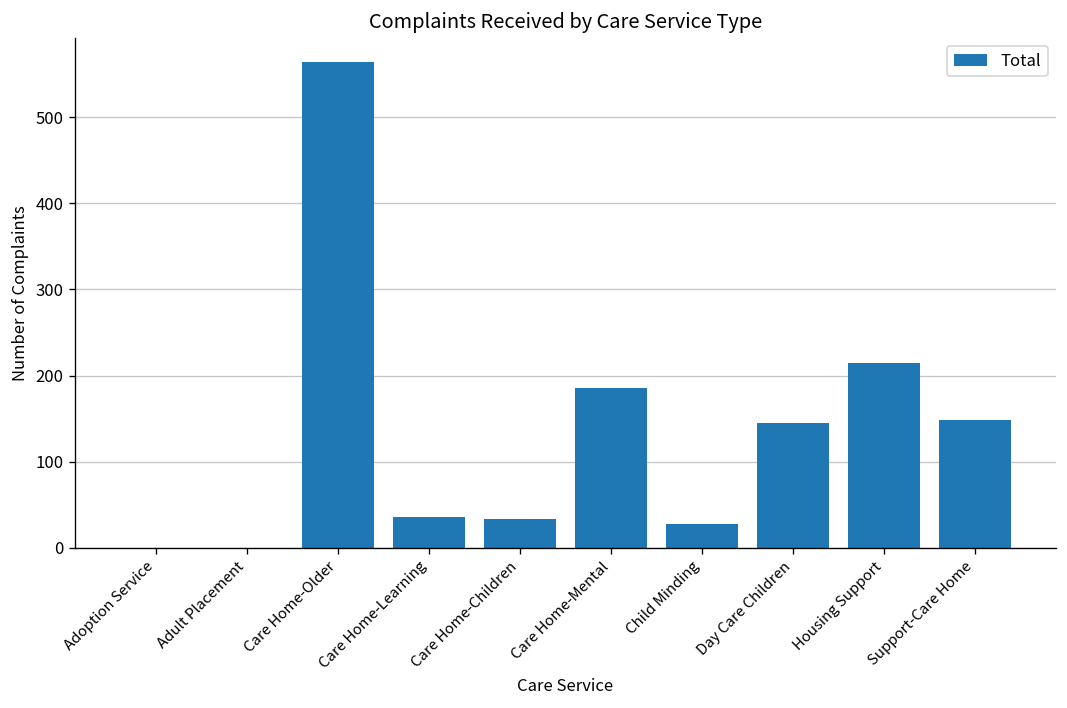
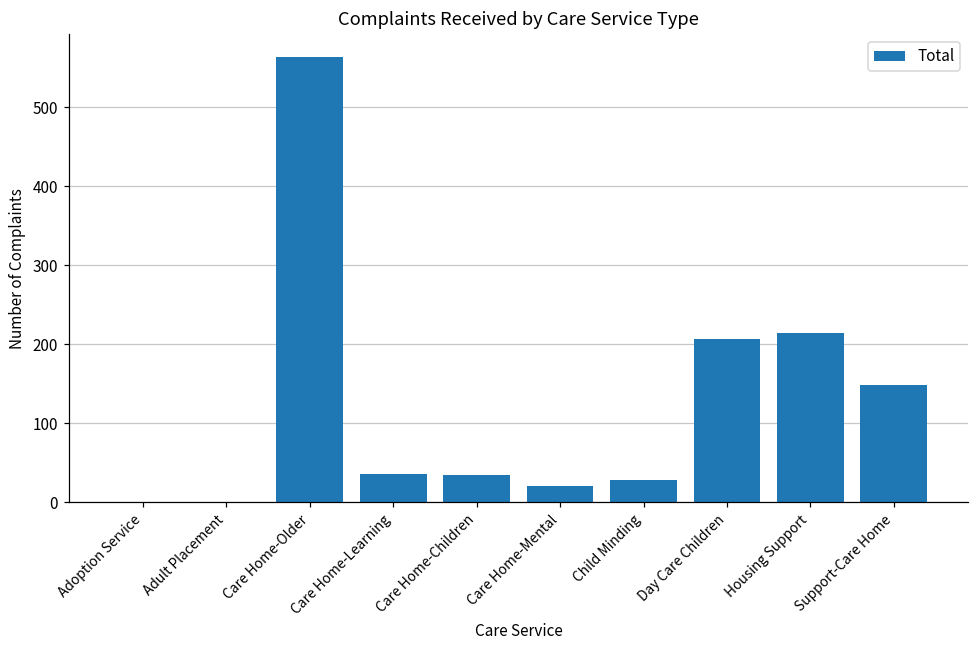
  {
    "Adoption Service": 0,
    "Adult Placement": 0,
    "Care Home-Older": 560,
    "Care Home-Learning": 40,
    "Care Home-Children": 30,
-   "Care Home-Mental": 190,
+   "Care Home-Mental": 20,
    "Child Minding": 30,
-   "Day Care Children": 150,
+   "Day Care Children": 210,
    "Housing Support": 210,
    "Support-Care Home": 150
  }
